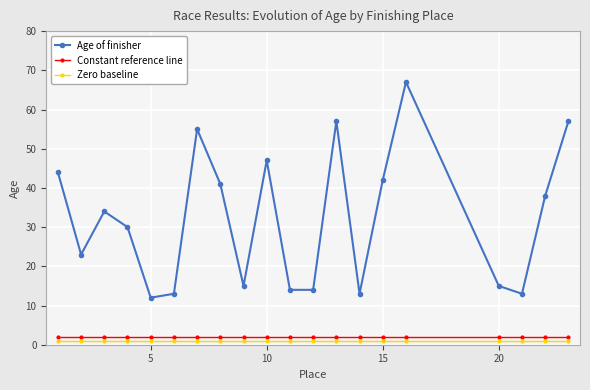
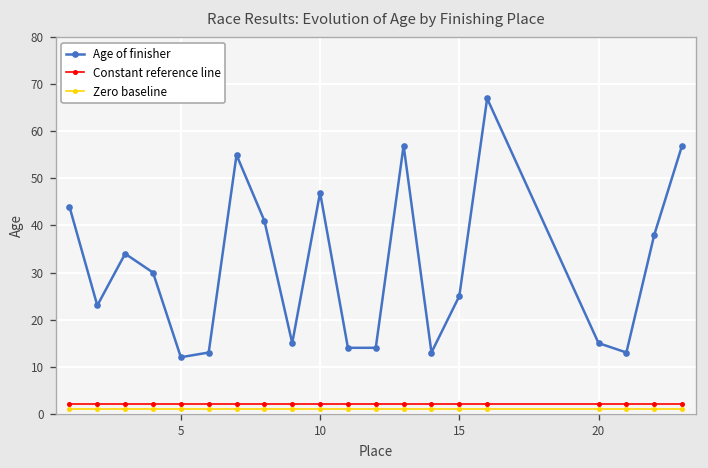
  {
    "Age of finisher": {
      "5": 12,
      "10": 47,
-     "15": 42,
+     "15": 25,
      "20": 15
    },
    "Constant reference line": {
      "5": 2,
      "10": 2,
      "15": 2,
      "20": 2
    },
    "Zero baseline": {
      "5": 1,
      "10": 1,
      "15": 1,
      "20": 1
    }
  }
